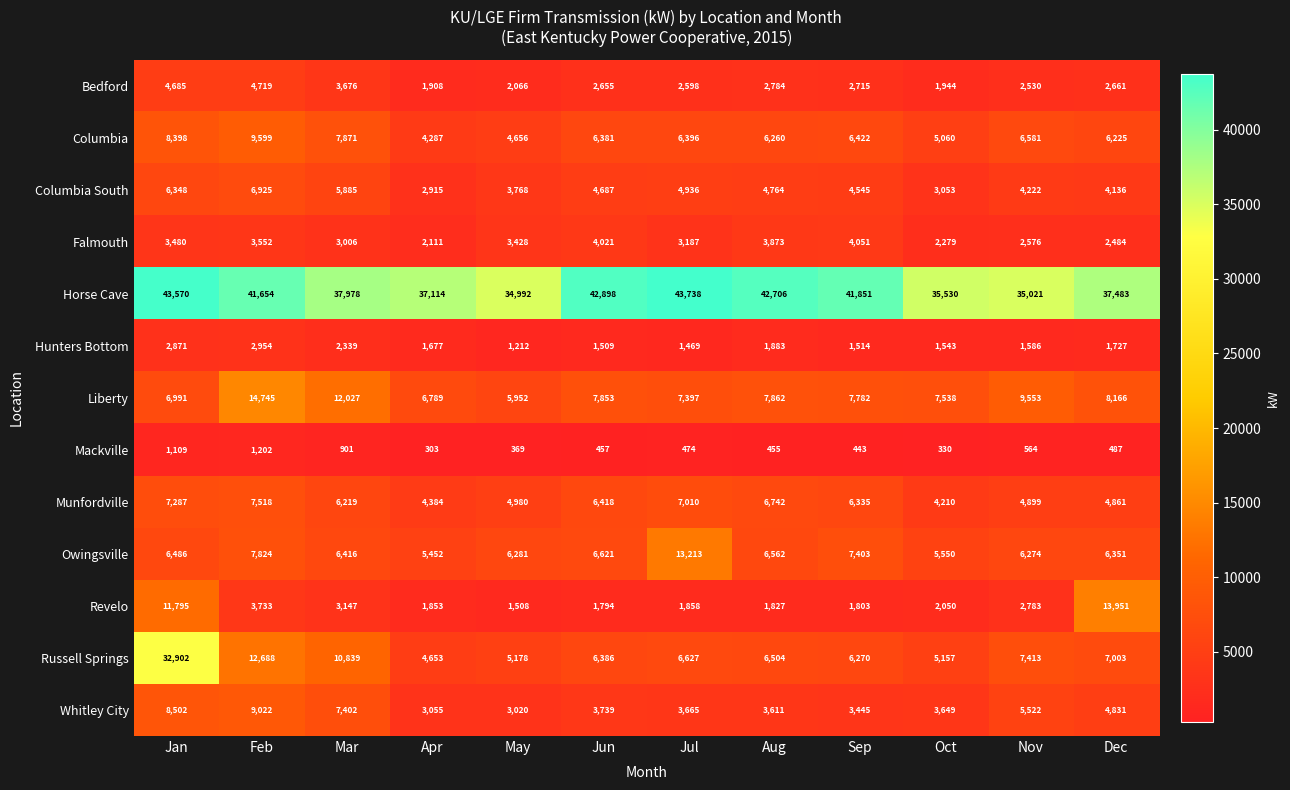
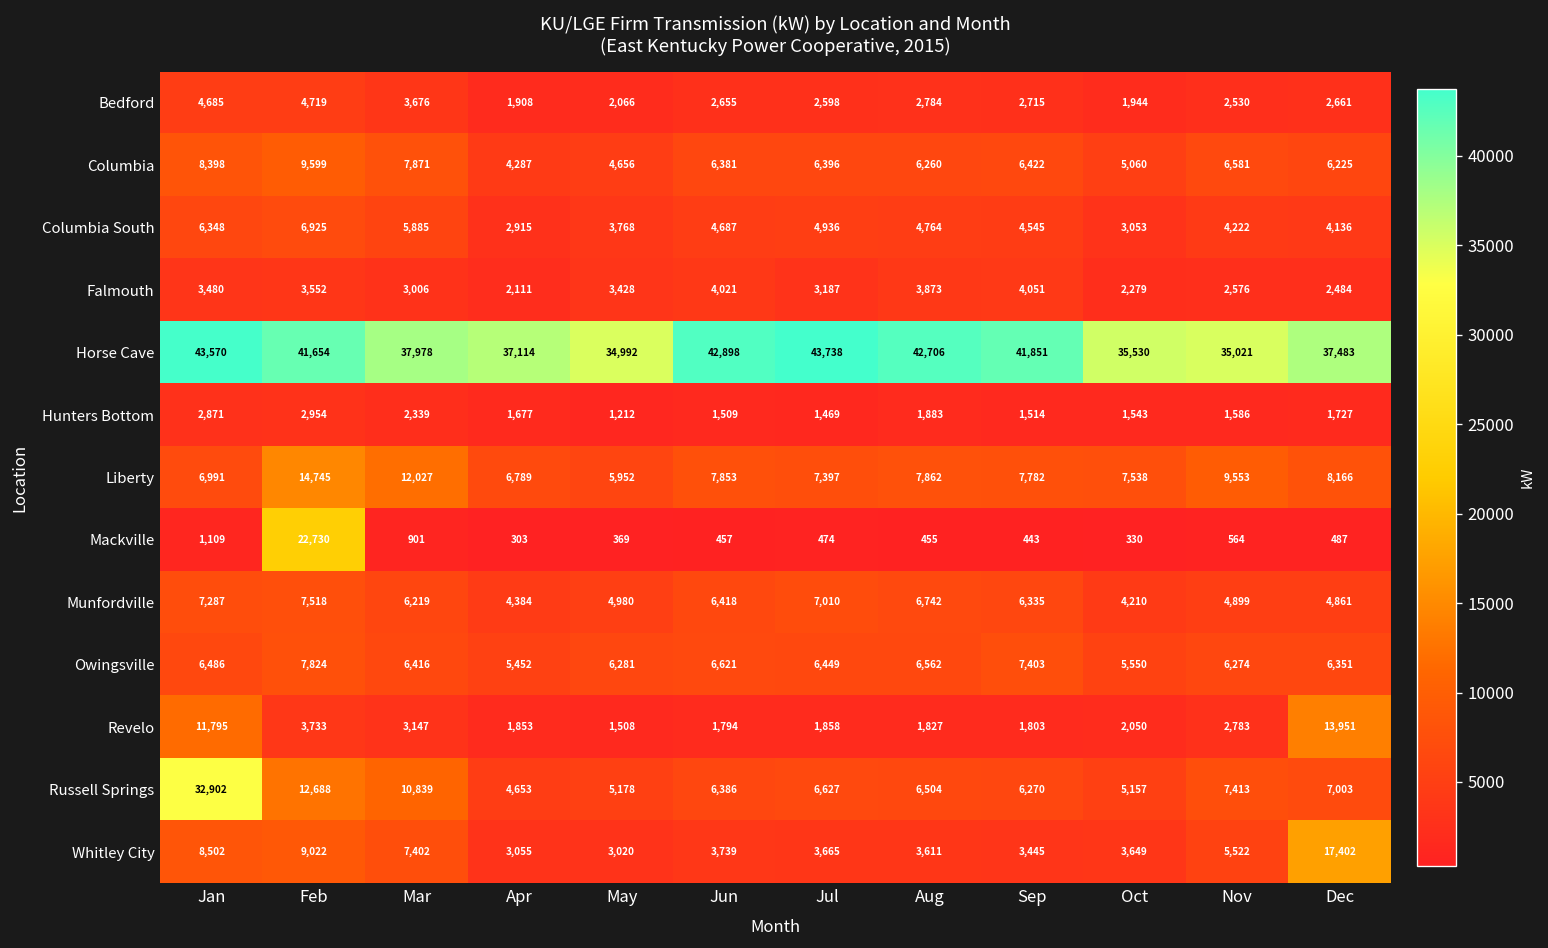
  {
    "Bedford": {
      "Jan": "4,685",
      "Feb": "4,719",
      "Mar": "3,676",
      "Apr": "1,908",
      "May": "2,066",
      "Jun": "2,655",
      "Jul": "2,598",
      "Aug": "2,784",
      "Sep": "2,715",
      "Oct": "1,944",
      "Nov": "2,530",
      "Dec": "2,661"
    },
    "Columbia": {
      "Jan": "8,398",
      "Feb": "9,599",
      "Mar": "7,871",
      "Apr": "4,287",
      "May": "4,656",
      "Jun": "6,381",
      "Jul": "6,396",
      "Aug": "6,260",
      "Sep": "6,422",
      "Oct": "5,060",
      "Nov": "6,581",
      "Dec": "6,225"
    },
    "Columbia South": {
      "Jan": "6,348",
      "Feb": "6,925",
      "Mar": "5,885",
      "Apr": "2,915",
      "May": "3,768",
      "Jun": "4,687",
      "Jul": "4,936",
      "Aug": "4,764",
      "Sep": "4,545",
      "Oct": "3,053",
      "Nov": "4,222",
      "Dec": "4,136"
    },
    "Falmouth": {
      "Jan": "3,480",
      "Feb": "3,552",
      "Mar": "3,006",
      "Apr": "2,111",
      "May": "3,428",
      "Jun": "4,021",
      "Jul": "3,187",
      "Aug": "3,873",
      "Sep": "4,051",
      "Oct": "2,279",
      "Nov": "2,576",
      "Dec": "2,484"
    },
    "Horse Cave": {
      "Jan": "43,570",
      "Feb": "41,654",
      "Mar": "37,978",
      "Apr": "37,114",
      "May": "34,992",
      "Jun": "42,898",
      "Jul": "43,738",
      "Aug": "42,706",
      "Sep": "41,851",
      "Oct": "35,530",
      "Nov": "35,021",
      "Dec": "37,483"
    },
    "Hunters Bottom": {
      "Jan": "2,871",
      "Feb": "2,954",
      "Mar": "2,339",
      "Apr": "1,677",
      "May": "1,212",
      "Jun": "1,509",
      "Jul": "1,469",
      "Aug": "1,883",
      "Sep": "1,514",
      "Oct": "1,543",
      "Nov": "1,586",
      "Dec": "1,727"
    },
    "Liberty": {
      "Jan": "6,991",
      "Feb": "14,745",
      "Mar": "12,027",
      "Apr": "6,789",
      "May": "5,952",
      "Jun": "7,853",
      "Jul": "7,397",
      "Aug": "7,862",
      "Sep": "7,782",
      "Oct": "7,538",
      "Nov": "9,553",
      "Dec": "8,166"
    },
    "Mackville": {
      "Jan": "1,109",
-     "Feb": "1,202",
+     "Feb": "22,730",
      "Mar": "901",
      "Apr": "303",
      "May": "369",
      "Jun": "457",
      "Jul": "474",
      "Aug": "455",
      "Sep": "443",
      "Oct": "330",
      "Nov": "564",
      "Dec": "487"
    },
    "Munfordville": {
      "Jan": "7,287",
      "Feb": "7,518",
      "Mar": "6,219",
      "Apr": "4,384",
      "May": "4,980",
      "Jun": "6,418",
      "Jul": "7,010",
      "Aug": "6,742",
      "Sep": "6,335",
      "Oct": "4,210",
      "Nov": "4,899",
      "Dec": "4,861"
    },
    "Owingsville": {
      "Jan": "6,486",
      "Feb": "7,824",
      "Mar": "6,416",
      "Apr": "5,452",
      "May": "6,281",
      "Jun": "6,621",
-     "Jul": "13,213",
+     "Jul": "6,449",
      "Aug": "6,562",
      "Sep": "7,403",
      "Oct": "5,550",
      "Nov": "6,274",
      "Dec": "6,351"
    },
    "Revelo": {
      "Jan": "11,795",
      "Feb": "3,733",
      "Mar": "3,147",
      "Apr": "1,853",
      "May": "1,508",
      "Jun": "1,794",
      "Jul": "1,858",
      "Aug": "1,827",
      "Sep": "1,803",
      "Oct": "2,050",
      "Nov": "2,783",
      "Dec": "13,951"
    },
    "Russell Springs": {
      "Jan": "32,902",
      "Feb": "12,688",
      "Mar": "10,839",
      "Apr": "4,653",
      "May": "5,178",
      "Jun": "6,386",
      "Jul": "6,627",
      "Aug": "6,504",
      "Sep": "6,270",
      "Oct": "5,157",
      "Nov": "7,413",
      "Dec": "7,003"
    },
    "Whitley City": {
      "Jan": "8,502",
      "Feb": "9,022",
      "Mar": "7,402",
      "Apr": "3,055",
      "May": "3,020",
      "Jun": "3,739",
      "Jul": "3,665",
      "Aug": "3,611",
      "Sep": "3,445",
      "Oct": "3,649",
      "Nov": "5,522",
-     "Dec": "4,831"
+     "Dec": "17,402"
    }
  }
